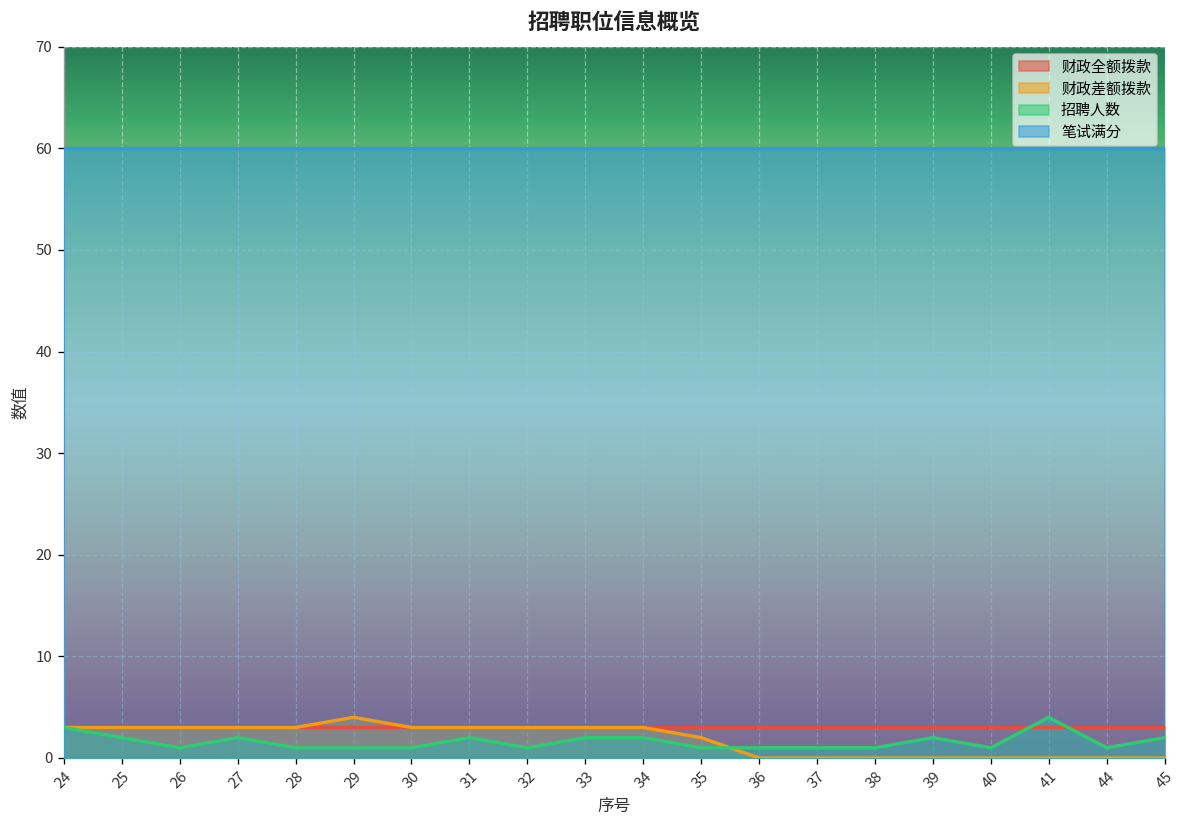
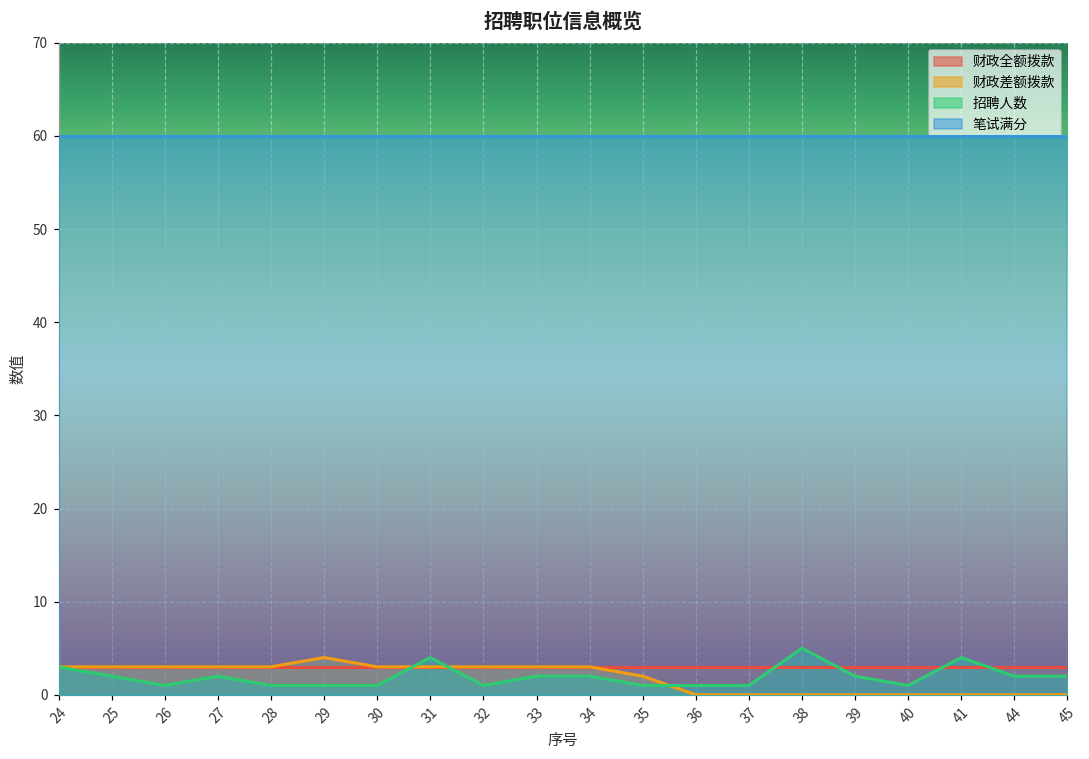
  {
    "财政全额拨款": {
      "29": 3,
      "35": 3,
      "36": 3,
      "37": 3,
      "38": 3,
      "39": 3,
      "40": 3,
      "41": 3,
      "44": 3,
      "45": 3
    },
    "财政差额拨款": {
      "29": 4,
      "35": 2,
      "36": 0,
      "37": 0,
      "38": 0,
      "39": 0,
      "40": 0,
      "41": 0,
      "44": 0,
      "45": 0
    },
    "招聘人数": {
      "25": 2,
      "26": 1,
      "27": 2,
      "28": 1,
      "29": 1,
      "30": 1,
-     "31": 2,
+     "31": 4,
      "32": 1,
      "33": 2,
      "34": 2,
      "35": 1,
      "36": 1,
      "37": 1,
-     "38": 1,
+     "38": 5,
      "39": 2,
      "40": 1,
      "41": 4,
-     "44": 1,
+     "44": 2,
      "45": 2
    },
    "笔试满分": {
      "24": 60,
      "25": 60,
      "26": 60,
      "27": 60,
      "28": 60,
      "29": 60,
      "30": 60,
      "31": 60,
      "32": 60,
      "33": 60,
      "34": 60,
      "35": 60,
      "36": 60,
      "37": 60,
      "38": 60,
      "39": 60,
      "40": 60,
      "45": 60
    }
  }
